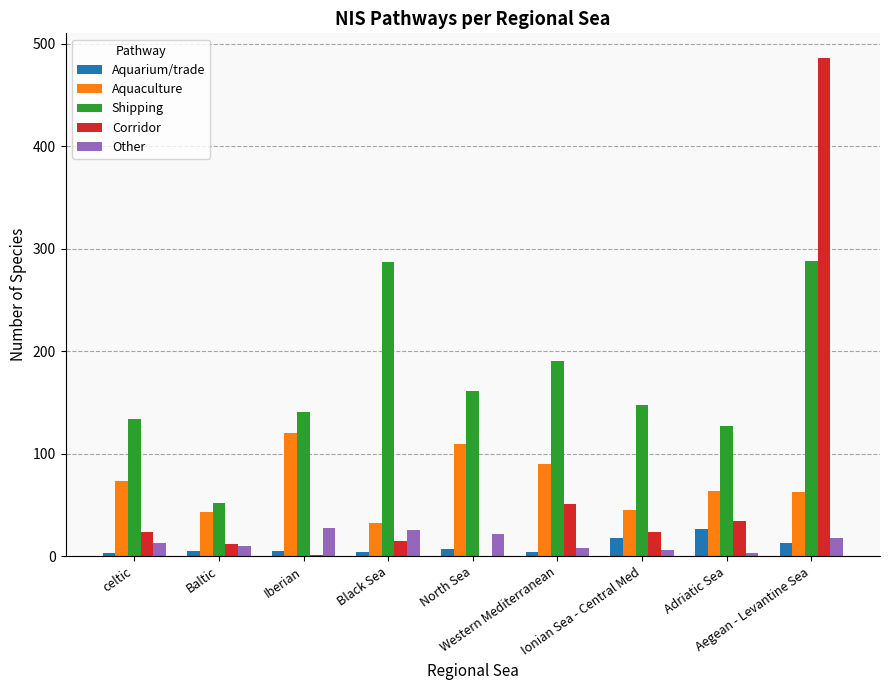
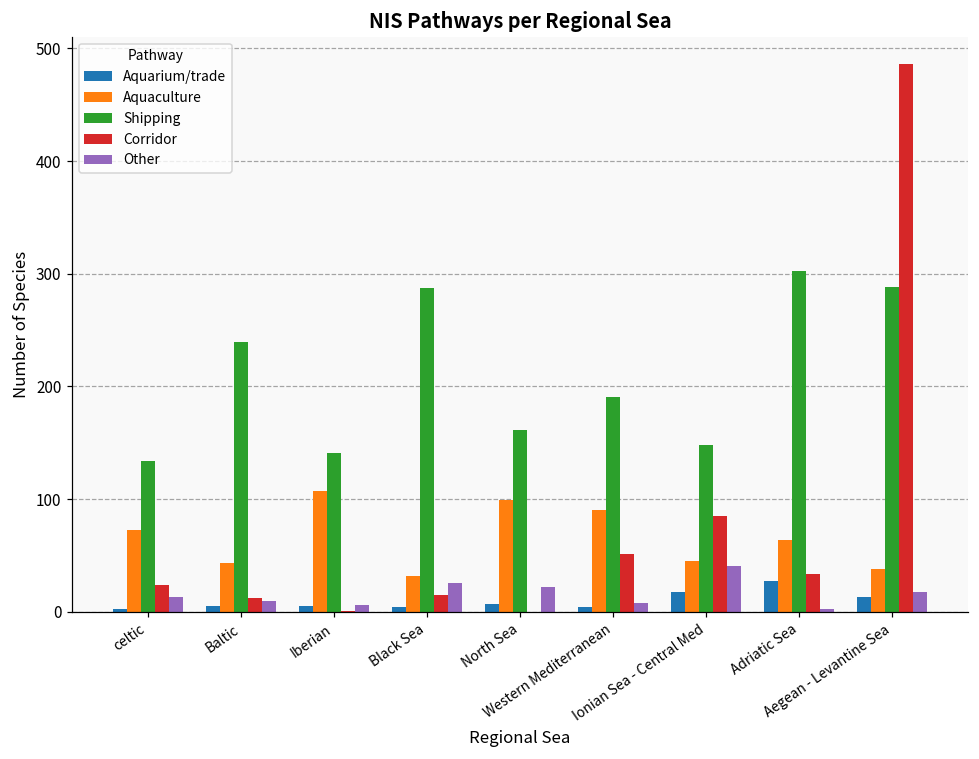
  {
    "Aquarium/trade": {
      "celtic": 3,
      "Baltic": 5,
      "Iberian": 5,
      "Black Sea": 4,
      "North Sea": 7,
      "Western Mediterranean": 4,
      "Ionian Sea - Central Med": 18,
      "Adriatic Sea": 27,
      "Aegean - Levantine Sea": 13
    },
    "Aquaculture": {
      "celtic": 73,
      "Baltic": 43,
-     "Iberian": 120,
+     "Iberian": 107,
      "Black Sea": 32,
-     "North Sea": 110,
+     "North Sea": 99,
      "Western Mediterranean": 90,
      "Ionian Sea - Central Med": 45,
      "Adriatic Sea": 64,
-     "Aegean - Levantine Sea": 63
+     "Aegean - Levantine Sea": 38
    },
    "Shipping": {
      "celtic": 134,
-     "Baltic": 52,
+     "Baltic": 239,
      "Iberian": 141,
      "Black Sea": 287,
      "North Sea": 161,
      "Western Mediterranean": 191,
      "Ionian Sea - Central Med": 148,
-     "Adriatic Sea": 127,
+     "Adriatic Sea": 302,
      "Aegean - Levantine Sea": 288
    },
    "Corridor": {
      "celtic": 24,
      "Baltic": 12,
      "Black Sea": 15,
      "North Sea": 0,
      "Western Mediterranean": 51,
-     "Ionian Sea - Central Med": 24,
+     "Ionian Sea - Central Med": 85,
      "Adriatic Sea": 34,
      "Aegean - Levantine Sea": 486
    },
    "Other": {
      "celtic": 13,
      "Baltic": 10,
-     "Iberian": 28,
+     "Iberian": 6,
      "Black Sea": 26,
      "North Sea": 22,
      "Western Mediterranean": 8,
-     "Ionian Sea - Central Med": 6,
+     "Ionian Sea - Central Med": 41,
      "Adriatic Sea": 3,
      "Aegean - Levantine Sea": 18
    }
  }
